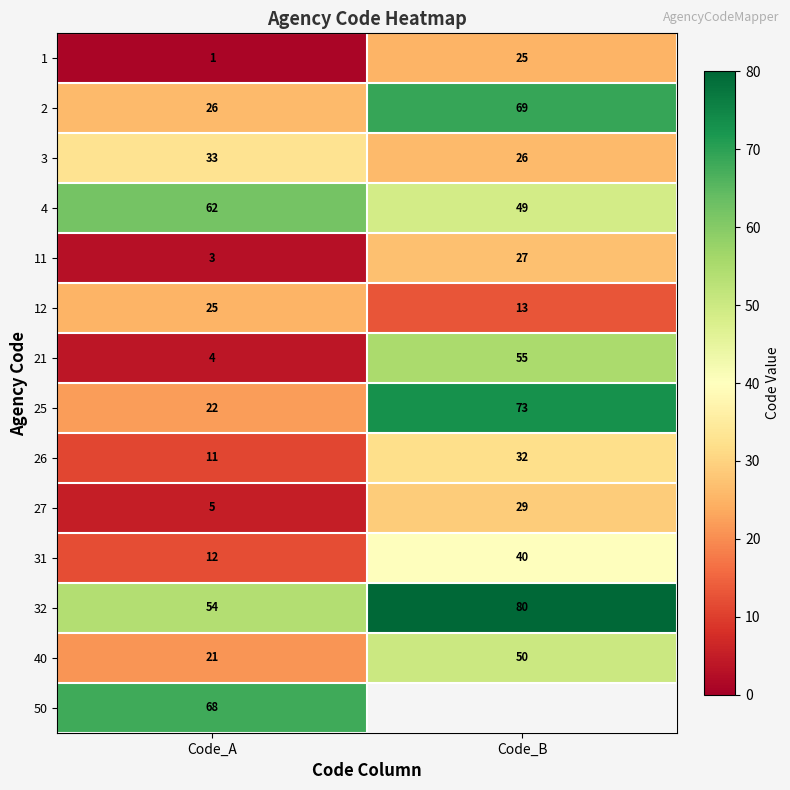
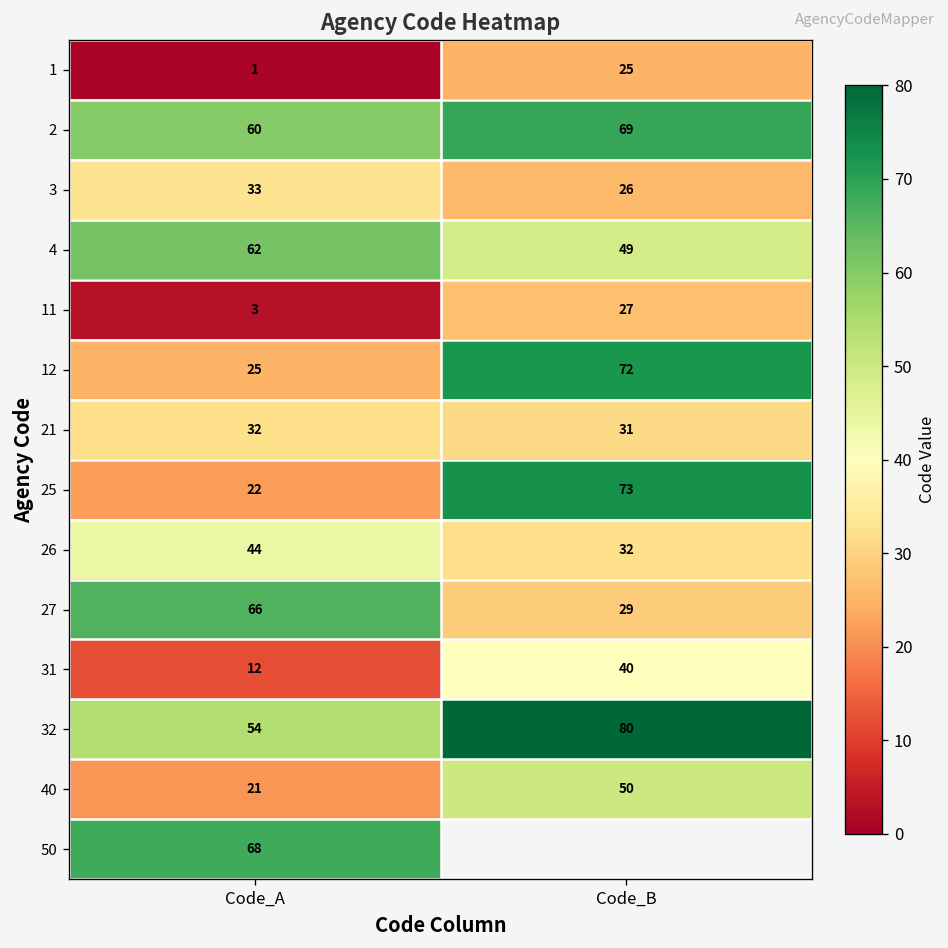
  {
    "1": {
      "Code_A": 1,
      "Code_B": 25
    },
    "2": {
-     "Code_A": 26,
+     "Code_A": 60,
      "Code_B": 69
    },
    "3": {
      "Code_A": 33,
      "Code_B": 26
    },
    "4": {
      "Code_A": 62,
      "Code_B": 49
    },
    "11": {
      "Code_A": 3,
      "Code_B": 27
    },
    "12": {
      "Code_A": 25,
-     "Code_B": 13
+     "Code_B": 72
    },
    "21": {
-     "Code_A": 4,
-     "Code_B": 55
+     "Code_A": 32,
+     "Code_B": 31
    },
    "25": {
      "Code_A": 22,
      "Code_B": 73
    },
    "26": {
-     "Code_A": 11,
+     "Code_A": 44,
      "Code_B": 32
    },
    "27": {
-     "Code_A": 5,
+     "Code_A": 66,
      "Code_B": 29
    },
    "31": {
      "Code_A": 12,
      "Code_B": 40
    },
    "32": {
      "Code_A": 54,
      "Code_B": 80
    },
    "40": {
      "Code_A": 21,
      "Code_B": 50
    },
    "50": {
      "Code_A": 68
    }
  }
